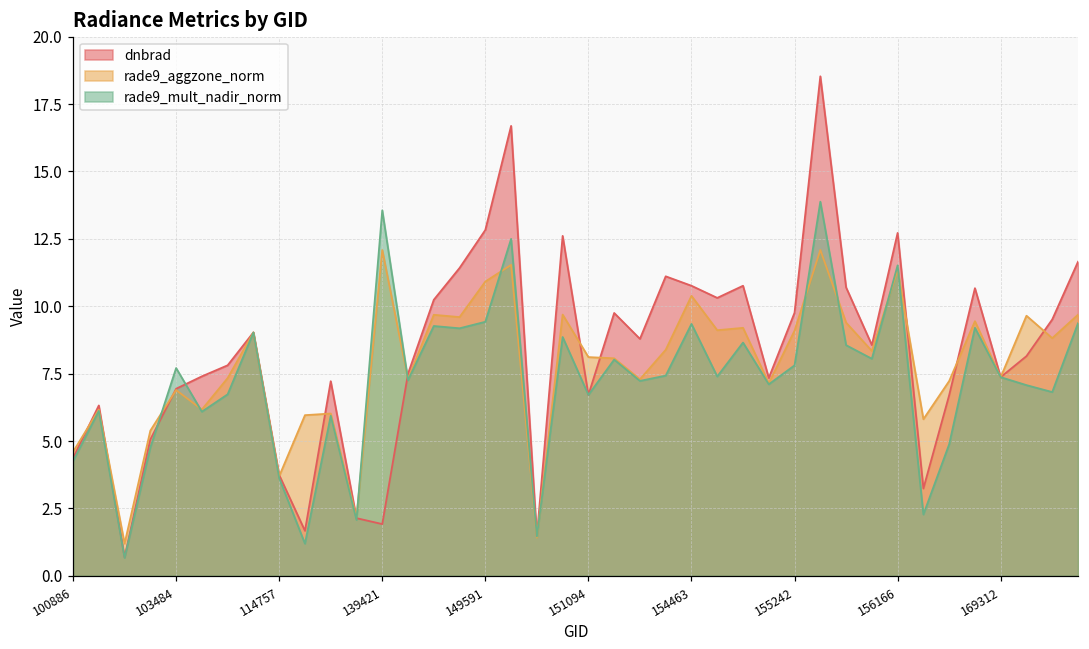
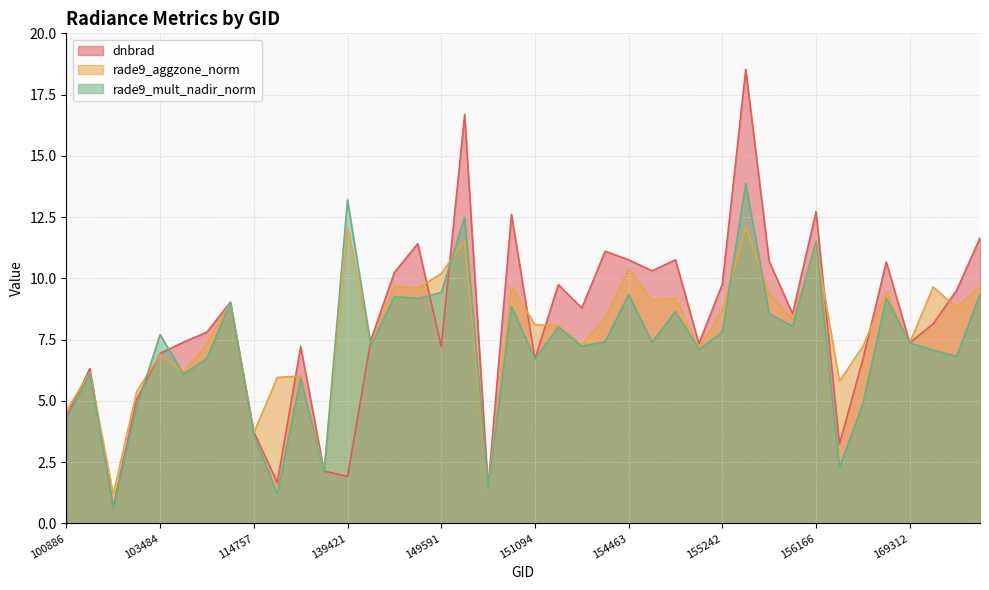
  {
    "dnbrad": {
      "100886": 4.4,
      "139421": 1.9,
-     "149591": 12.8,
+     "149591": 7.2,
      "154463": 10.8,
      "155242": 9.8,
      "156166": 12.7
    },
    "rade9_aggzone_norm": {
      "100886": 4.6,
      "139421": 12.1,
-     "149591": 10.9,
+     "149591": 10.2,
      "151094": 8.1,
      "154463": 10.4,
-     "155242": 9.1,
+     "155242": 8.7,
      "156166": 11.4
    },
    "rade9_mult_nadir_norm": {
      "100886": 4.3,
      "103484": 7.7,
-     "139421": 13.6,
+     "139421": 13.2,
      "149591": 9.4,
      "154463": 9.3,
      "155242": 7.8,
      "156166": 11.5
    }
  }
